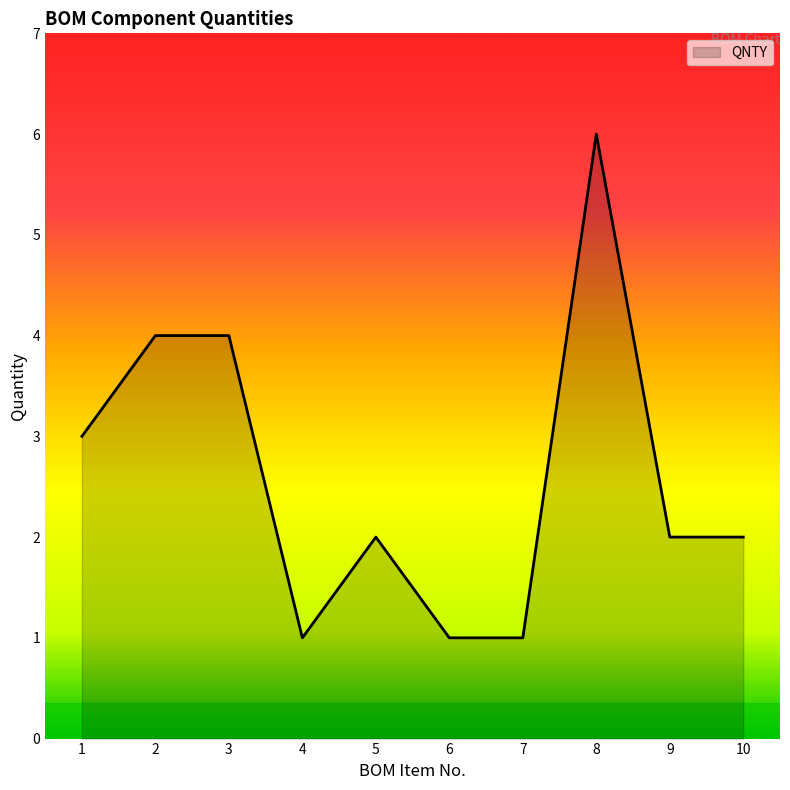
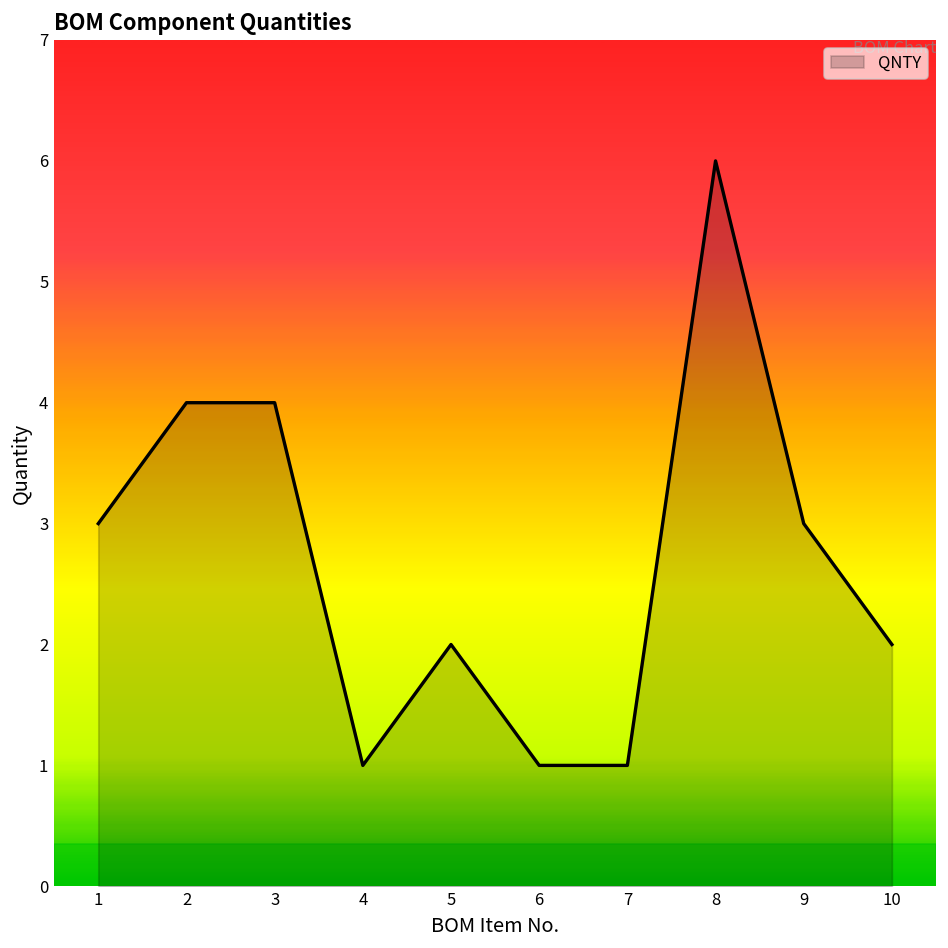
  {
    "1": 3,
    "2": 4,
    "3": 4,
    "4": 1,
    "5": 2,
    "6": 1,
    "7": 1,
    "8": 6,
-   "9": 2,
+   "9": 3,
    "10": 2
  }
